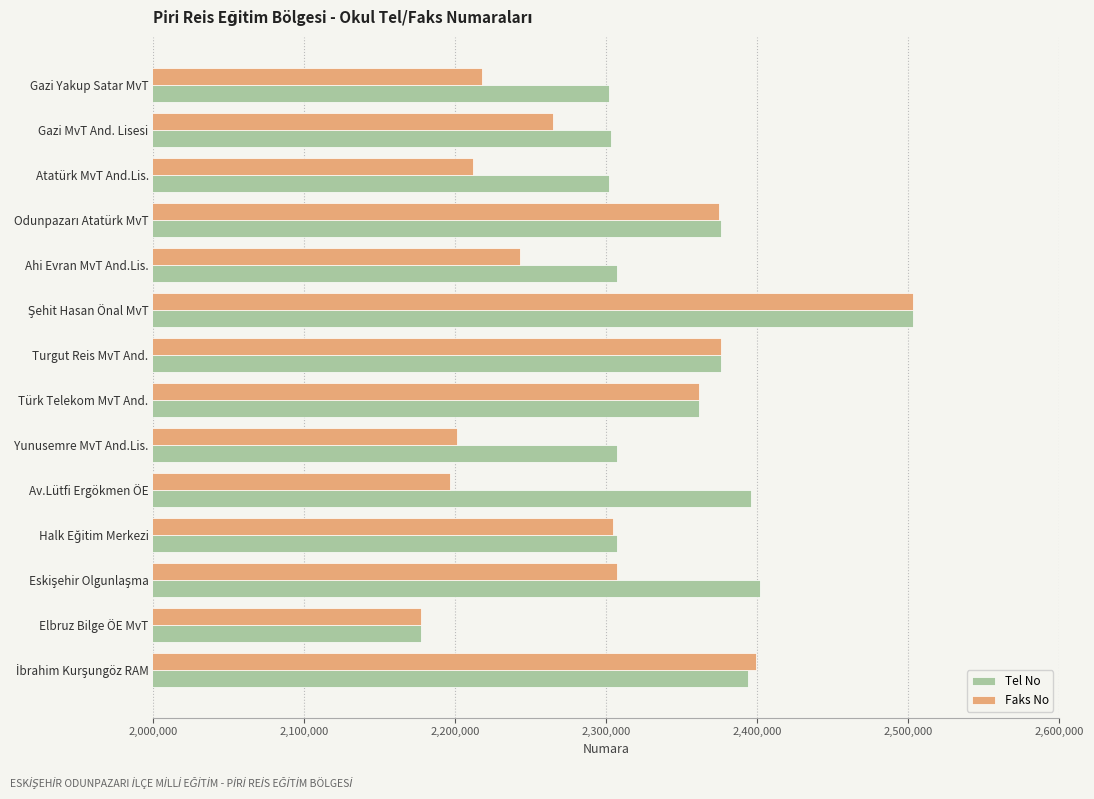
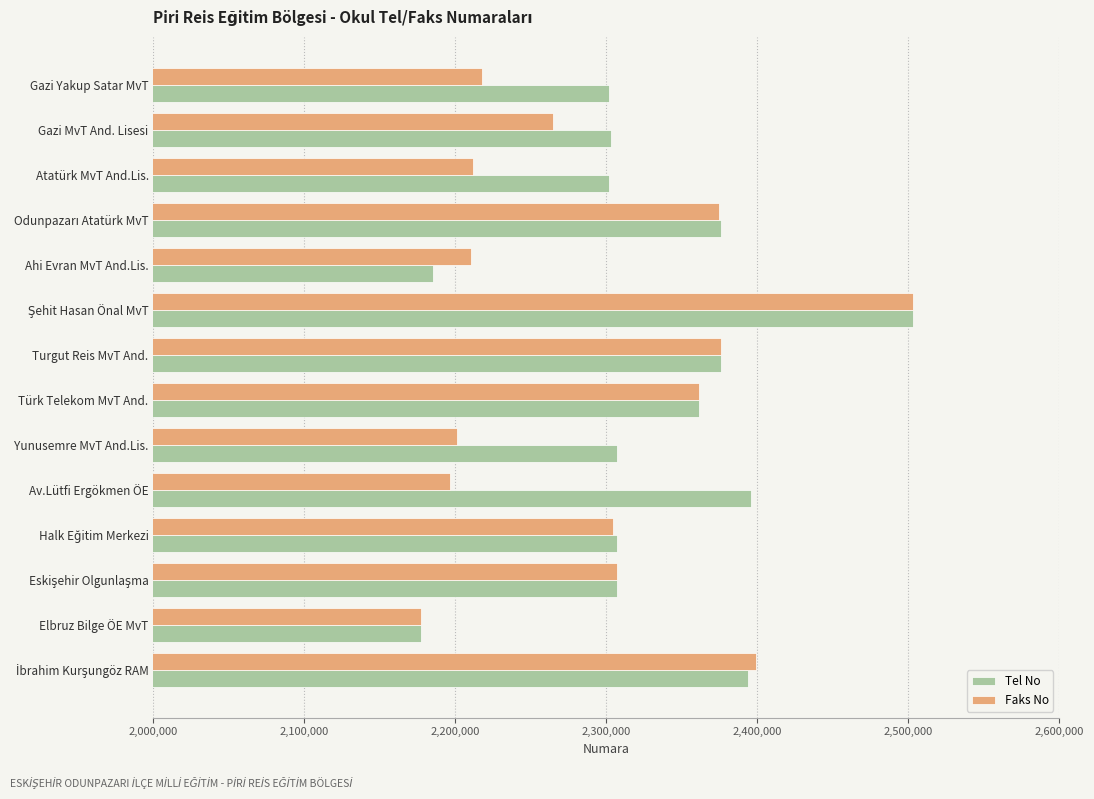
  {
    "Tel No": {
      "Gazi Yakup Satar MvT": "2,302,000",
      "Gazi MvT And. Lisesi": "2,303,000",
      "Atatürk MvT And.Lis.": "2,302,000",
      "Odunpazarı Atatürk MvT": "2,376,000",
-     "Ahi Evran MvT And.Lis.": "2,307,000",
+     "Ahi Evran MvT And.Lis.": "2,185,000",
      "Şehit Hasan Önal MvT": "2,503,000",
      "Turgut Reis MvT And.": "2,376,000",
      "Türk Telekom MvT And.": "2,361,000",
      "Yunusemre MvT And.Lis.": "2,307,000",
      "Av.Lütfi Ergökmen ÖE": "2,396,000",
      "Halk Eğitim Merkezi": "2,307,000",
-     "Eskişehir Olgunlaşma": "2,402,000",
+     "Eskişehir Olgunlaşma": "2,307,000",
      "Elbruz Bilge ÖE MvT": "2,177,000",
      "İbrahim Kurşungöz RAM": "2,394,000"
    },
    "Faks No": {
      "Gazi Yakup Satar MvT": "2,218,000",
      "Gazi MvT And. Lisesi": "2,264,000",
      "Atatürk MvT And.Lis.": "2,212,000",
      "Odunpazarı Atatürk MvT": "2,375,000",
-     "Ahi Evran MvT And.Lis.": "2,243,000",
+     "Ahi Evran MvT And.Lis.": "2,210,000",
      "Şehit Hasan Önal MvT": "2,503,000",
      "Turgut Reis MvT And.": "2,376,000",
      "Türk Telekom MvT And.": "2,361,000",
      "Yunusemre MvT And.Lis.": "2,201,000",
      "Av.Lütfi Ergökmen ÖE": "2,197,000",
      "Halk Eğitim Merkezi": "2,304,000",
      "Eskişehir Olgunlaşma": "2,307,000",
      "Elbruz Bilge ÖE MvT": "2,177,000",
      "İbrahim Kurşungöz RAM": "2,399,000"
    }
  }
